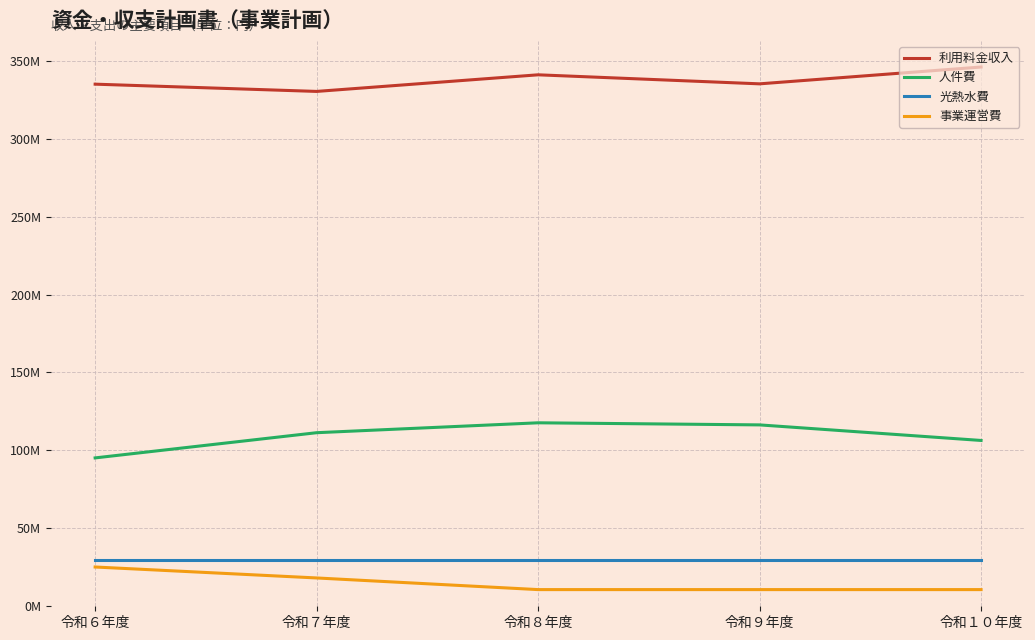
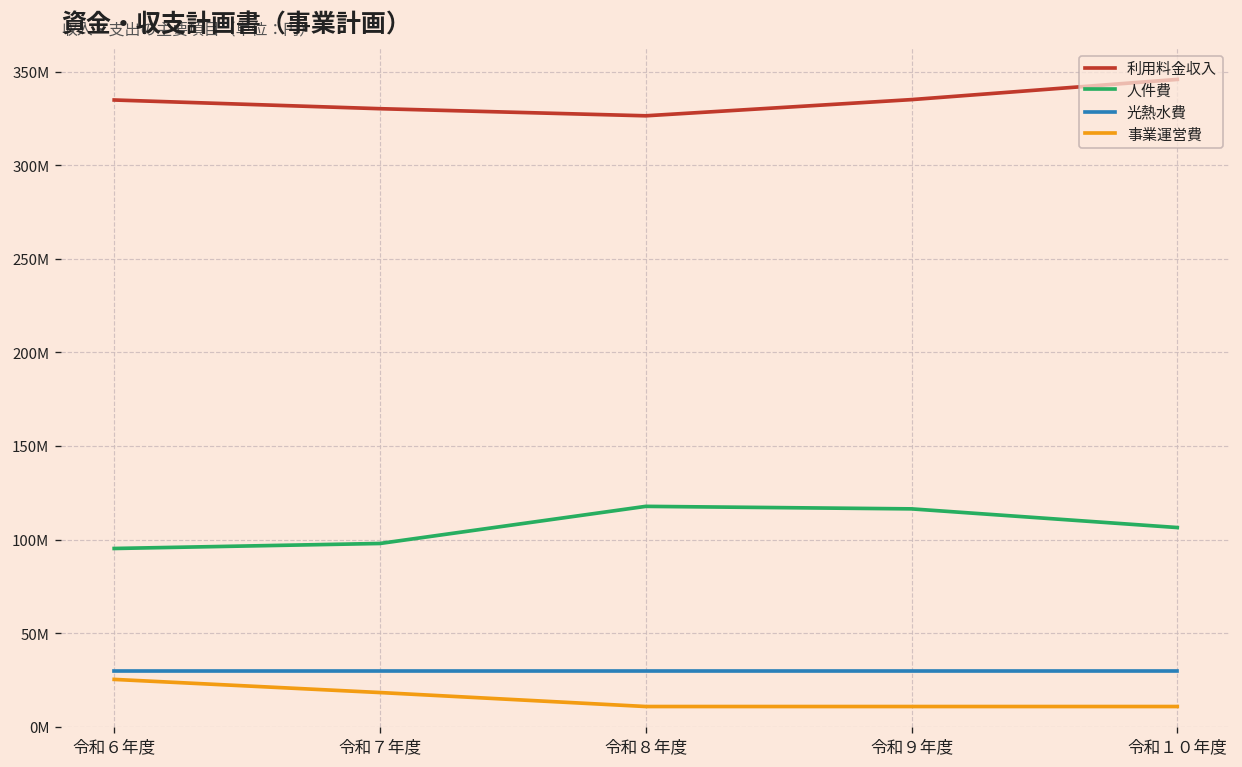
  {
    "利用料金収入": {
      "令和６年度": 335000000,
      "令和７年度": 330000000,
-     "令和８年度": 341000000,
+     "令和８年度": 327000000,
      "令和９年度": 335000000
    },
    "人件費": {
      "令和６年度": 95000000,
-     "令和７年度": 111000000,
+     "令和７年度": 98000000,
      "令和８年度": 118000000,
      "令和９年度": 116000000,
      "令和１０年度": 106000000
    },
    "光熱水費": {
      "令和６年度": 30000000,
      "令和７年度": 30000000,
      "令和８年度": 30000000,
      "令和９年度": 30000000,
      "令和１０年度": 30000000
    },
    "事業運営費": {
      "令和６年度": 25000000,
      "令和７年度": 18000000,
      "令和８年度": 11000000,
      "令和９年度": 11000000,
      "令和１０年度": 11000000
    }
  }
